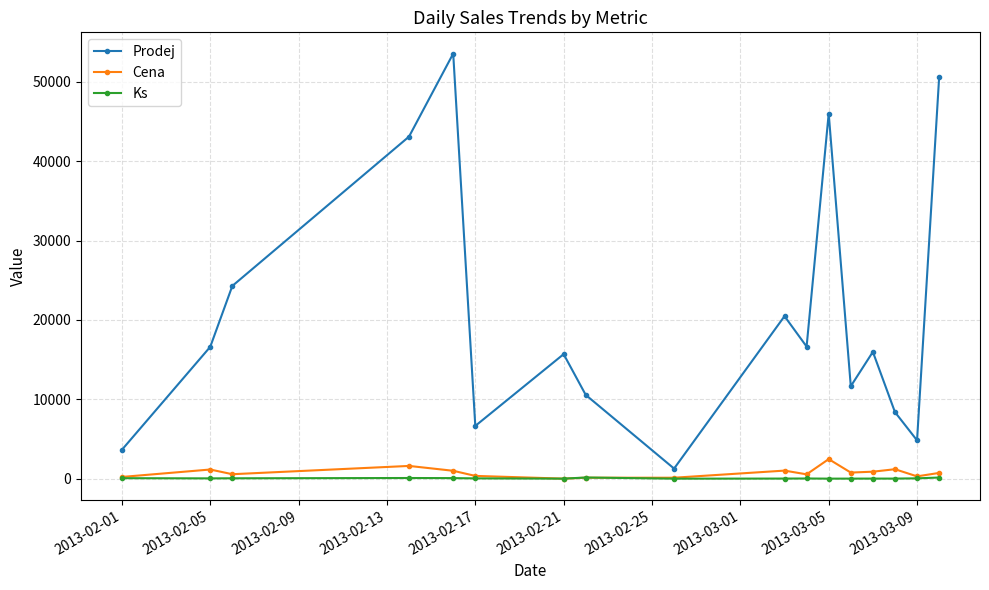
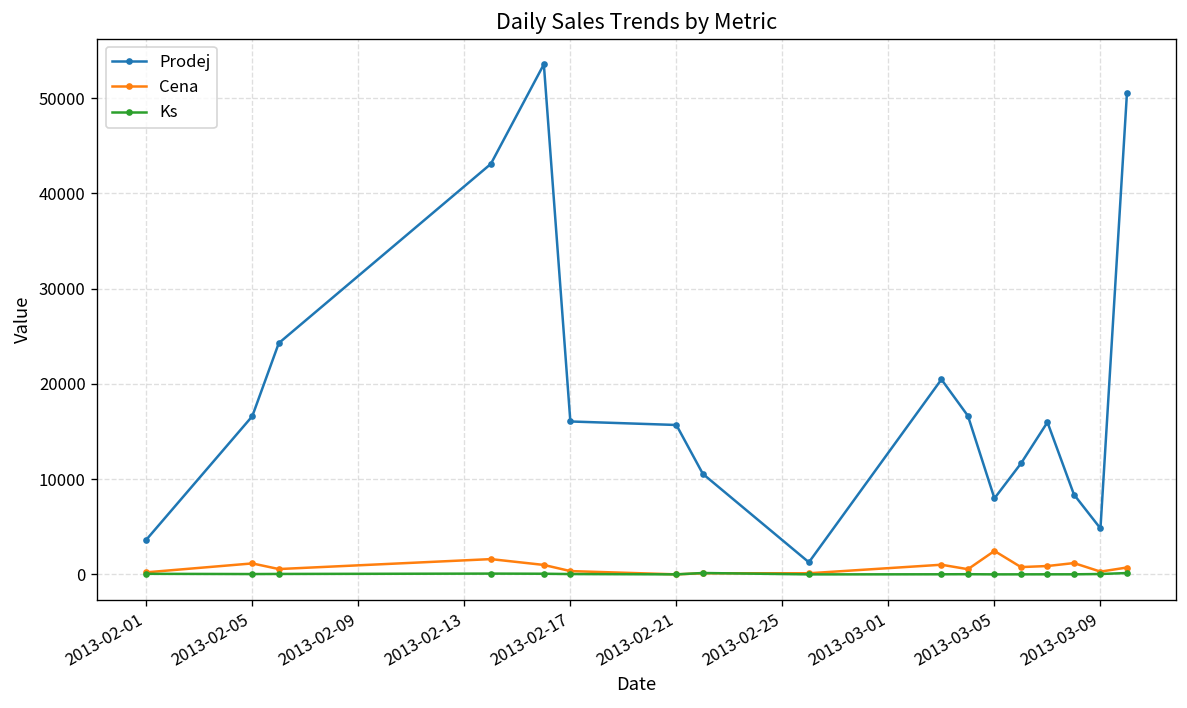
  {
    "Prodej": {
      "2013-02-01": 4000,
      "2013-02-05": 17000,
-     "2013-02-17": 7000,
+     "2013-02-17": 16000,
      "2013-02-21": 16000,
-     "2013-03-05": 46000,
+     "2013-03-05": 8000,
      "2013-03-09": 5000
    },
    "Cena": {
      "2013-02-05": 1000,
      "2013-03-05": 2000
    },
    "Ks": {
      "2013-02-05": 0,
      "2013-03-05": 0
    }
  }
